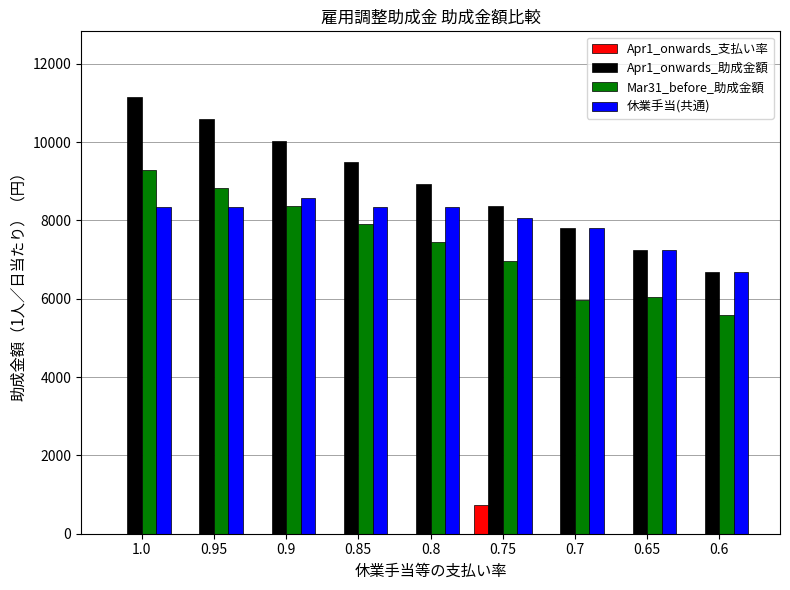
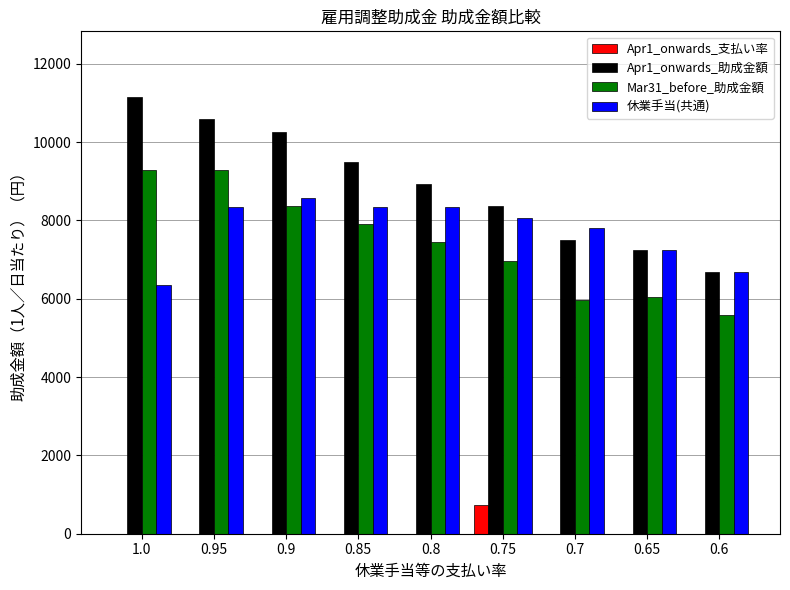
  {
    "Apr1_onwards_支払い率": {
      "0.75": 700
    },
    "Apr1_onwards_助成金額": {
      "1.0": 11200,
      "0.95": 10600,
-     "0.9": 10000,
+     "0.9": 10300,
      "0.85": 9500,
      "0.8": 8900,
      "0.75": 8400,
-     "0.7": 7800,
+     "0.7": 7500,
      "0.65": 7300,
      "0.6": 6700
    },
    "Mar31_before_助成金額": {
      "1.0": 9300,
-     "0.95": 8800,
+     "0.95": 9300,
      "0.9": 8400,
      "0.85": 7900,
      "0.8": 7400,
      "0.75": 7000,
      "0.7": 6000,
      "0.65": 6000,
      "0.6": 5600
    },
    "休業手当(共通)": {
-     "1.0": 8300,
+     "1.0": 6400,
      "0.95": 8300,
      "0.9": 8600,
      "0.85": 8300,
      "0.8": 8300,
      "0.75": 8100,
      "0.7": 7800,
      "0.65": 7300,
      "0.6": 6700
    }
  }
